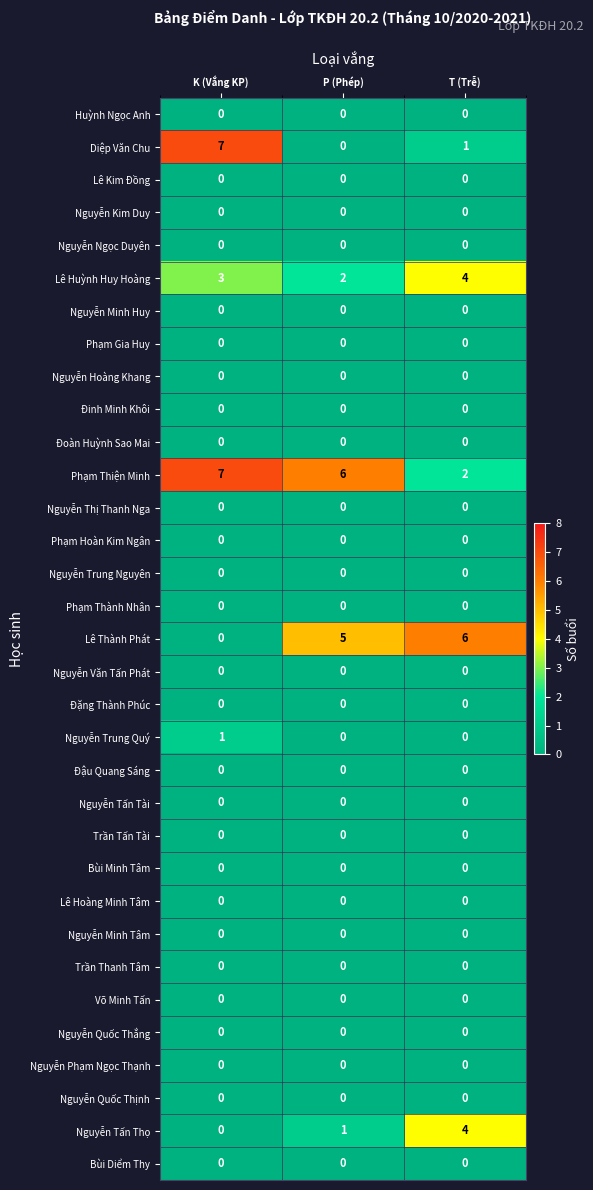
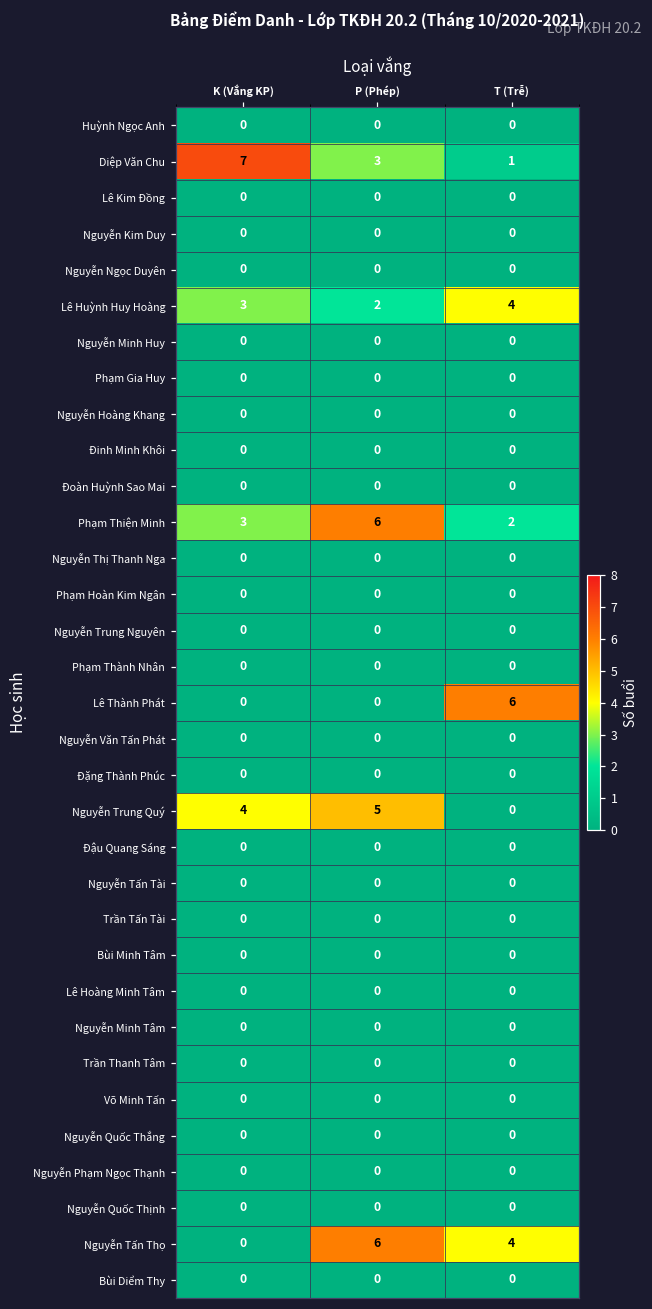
  {
    "Huỳnh Ngọc Anh": {
      "K (Vắng KP)": 0,
      "P (Phép)": 0,
      "T (Trễ)": 0
    },
    "Diệp Văn Chu": {
      "K (Vắng KP)": 7,
-     "P (Phép)": 0,
+     "P (Phép)": 3,
      "T (Trễ)": 1
    },
    "Lê Kim Đồng": {
      "K (Vắng KP)": 0,
      "P (Phép)": 0,
      "T (Trễ)": 0
    },
    "Nguyễn Kim Duy": {
      "K (Vắng KP)": 0,
      "P (Phép)": 0,
      "T (Trễ)": 0
    },
    "Nguyễn Ngọc Duyên": {
      "K (Vắng KP)": 0,
      "P (Phép)": 0,
      "T (Trễ)": 0
    },
    "Lê Huỳnh Huy Hoàng": {
      "K (Vắng KP)": 3,
      "P (Phép)": 2,
      "T (Trễ)": 4
    },
    "Nguyễn Minh Huy": {
      "K (Vắng KP)": 0,
      "P (Phép)": 0,
      "T (Trễ)": 0
    },
    "Phạm Gia Huy": {
      "K (Vắng KP)": 0,
      "P (Phép)": 0,
      "T (Trễ)": 0
    },
    "Nguyễn Hoàng Khang": {
      "K (Vắng KP)": 0,
      "P (Phép)": 0,
      "T (Trễ)": 0
    },
    "Đinh Minh Khôi": {
      "K (Vắng KP)": 0,
      "P (Phép)": 0,
      "T (Trễ)": 0
    },
    "Đoàn Huỳnh Sao Mai": {
      "K (Vắng KP)": 0,
      "P (Phép)": 0,
      "T (Trễ)": 0
    },
    "Phạm Thiện Minh": {
-     "K (Vắng KP)": 7,
+     "K (Vắng KP)": 3,
      "P (Phép)": 6,
      "T (Trễ)": 2
    },
    "Nguyễn Thị Thanh Nga": {
      "K (Vắng KP)": 0,
      "P (Phép)": 0,
      "T (Trễ)": 0
    },
    "Phạm Hoàn Kim Ngân": {
      "K (Vắng KP)": 0,
      "P (Phép)": 0,
      "T (Trễ)": 0
    },
    "Nguyễn Trung Nguyên": {
      "K (Vắng KP)": 0,
      "P (Phép)": 0,
      "T (Trễ)": 0
    },
    "Phạm Thành Nhân": {
      "K (Vắng KP)": 0,
      "P (Phép)": 0,
      "T (Trễ)": 0
    },
    "Lê Thành Phát": {
      "K (Vắng KP)": 0,
-     "P (Phép)": 5,
+     "P (Phép)": 0,
      "T (Trễ)": 6
    },
    "Nguyễn Văn Tấn Phát": {
      "K (Vắng KP)": 0,
      "P (Phép)": 0,
      "T (Trễ)": 0
    },
    "Đặng Thành Phúc": {
      "K (Vắng KP)": 0,
      "P (Phép)": 0,
      "T (Trễ)": 0
    },
    "Nguyễn Trung Quý": {
-     "K (Vắng KP)": 1,
-     "P (Phép)": 0,
+     "K (Vắng KP)": 4,
+     "P (Phép)": 5,
      "T (Trễ)": 0
    },
    "Đậu Quang Sáng": {
      "K (Vắng KP)": 0,
      "P (Phép)": 0,
      "T (Trễ)": 0
    },
    "Nguyễn Tấn Tài": {
      "K (Vắng KP)": 0,
      "P (Phép)": 0,
      "T (Trễ)": 0
    },
    "Trần Tấn Tài": {
      "K (Vắng KP)": 0,
      "P (Phép)": 0,
      "T (Trễ)": 0
    },
    "Bùi Minh Tâm": {
      "K (Vắng KP)": 0,
      "P (Phép)": 0,
      "T (Trễ)": 0
    },
    "Lê Hoàng Minh Tâm": {
      "K (Vắng KP)": 0,
      "P (Phép)": 0,
      "T (Trễ)": 0
    },
    "Nguyễn Minh Tâm": {
      "K (Vắng KP)": 0,
      "P (Phép)": 0,
      "T (Trễ)": 0
    },
    "Trần Thanh Tâm": {
      "K (Vắng KP)": 0,
      "P (Phép)": 0,
      "T (Trễ)": 0
    },
    "Võ Minh Tấn": {
      "K (Vắng KP)": 0,
      "P (Phép)": 0,
      "T (Trễ)": 0
    },
    "Nguyễn Quốc Thắng": {
      "K (Vắng KP)": 0,
      "P (Phép)": 0,
      "T (Trễ)": 0
    },
    "Nguyễn Phạm Ngọc Thạnh": {
      "K (Vắng KP)": 0,
      "P (Phép)": 0,
      "T (Trễ)": 0
    },
    "Nguyễn Quốc Thịnh": {
      "K (Vắng KP)": 0,
      "P (Phép)": 0,
      "T (Trễ)": 0
    },
    "Nguyễn Tấn Thọ": {
      "K (Vắng KP)": 0,
-     "P (Phép)": 1,
+     "P (Phép)": 6,
      "T (Trễ)": 4
    },
    "Bùi Diểm Thy": {
      "K (Vắng KP)": 0,
      "P (Phép)": 0,
      "T (Trễ)": 0
    }
  }
